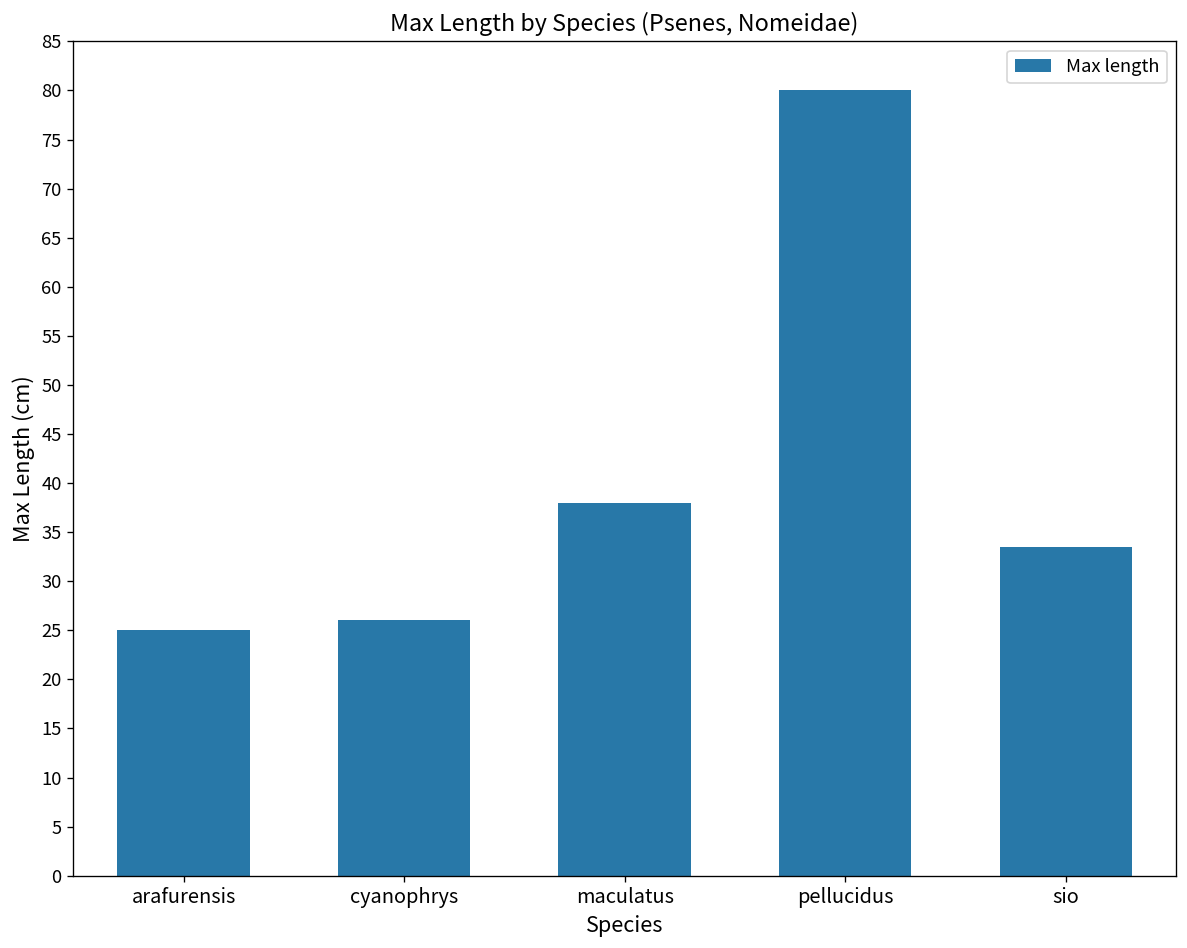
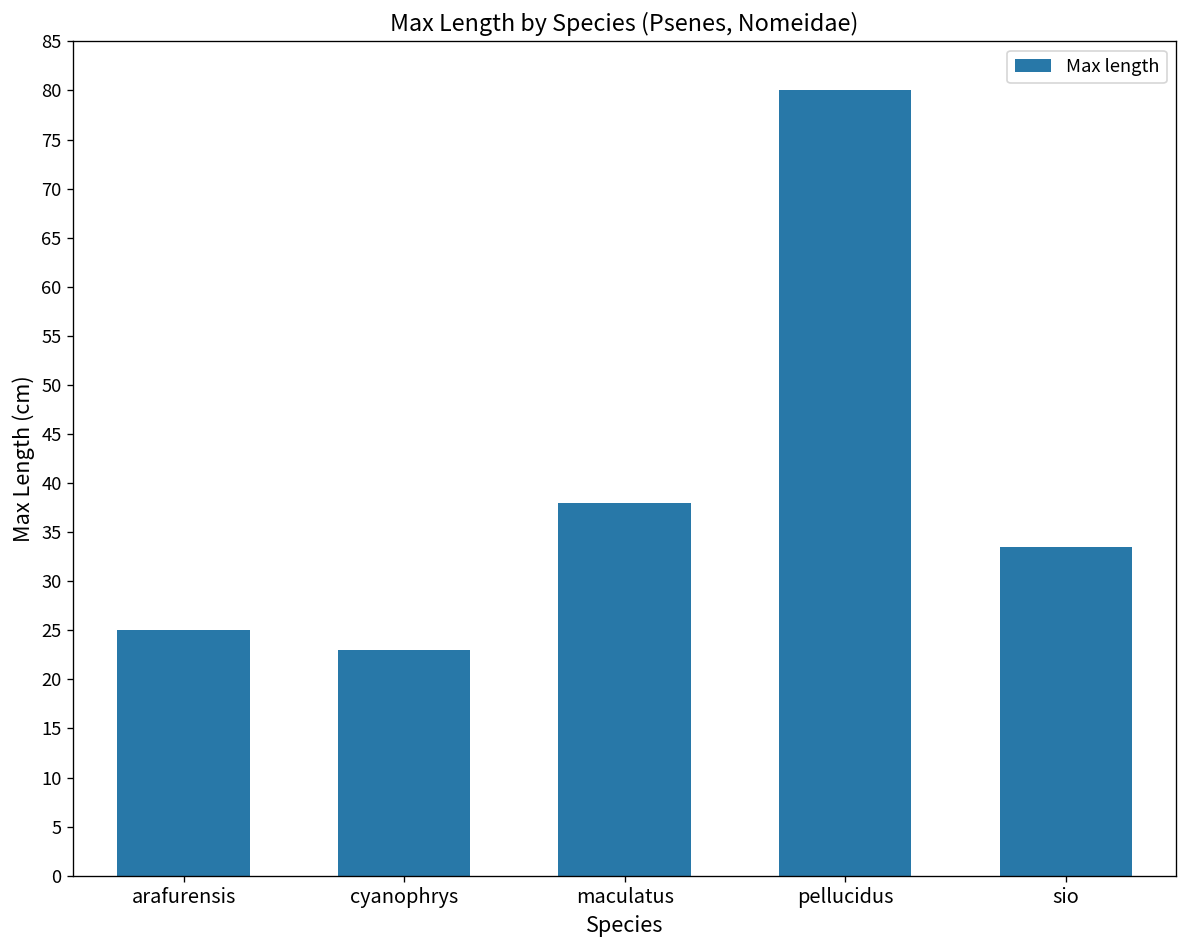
  {
    "arafurensis": 25,
-   "cyanophrys": 26,
+   "cyanophrys": 23,
    "maculatus": 38,
    "pellucidus": 80,
    "sio": 34
  }
